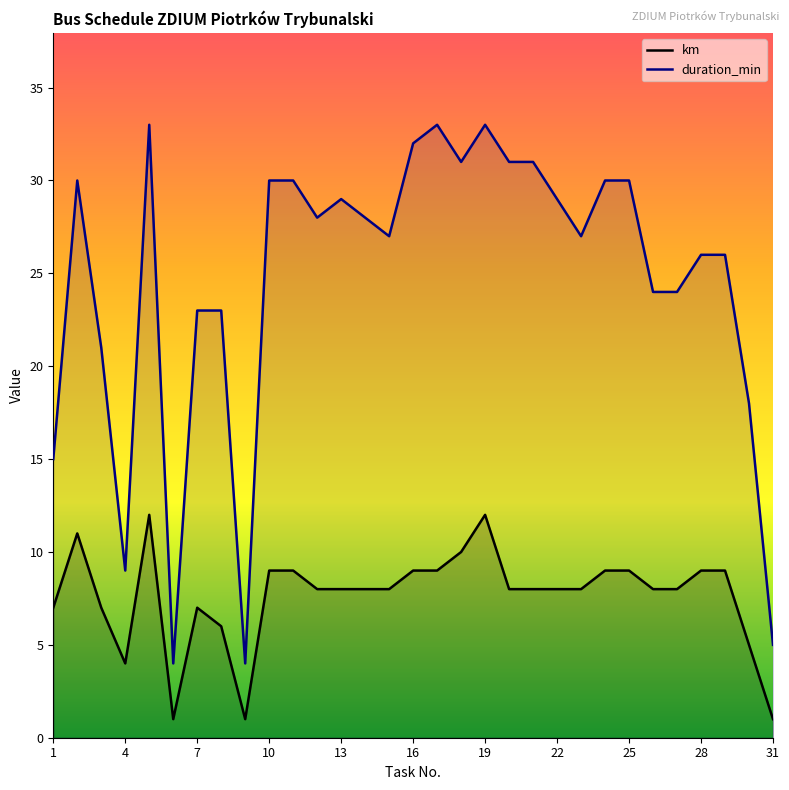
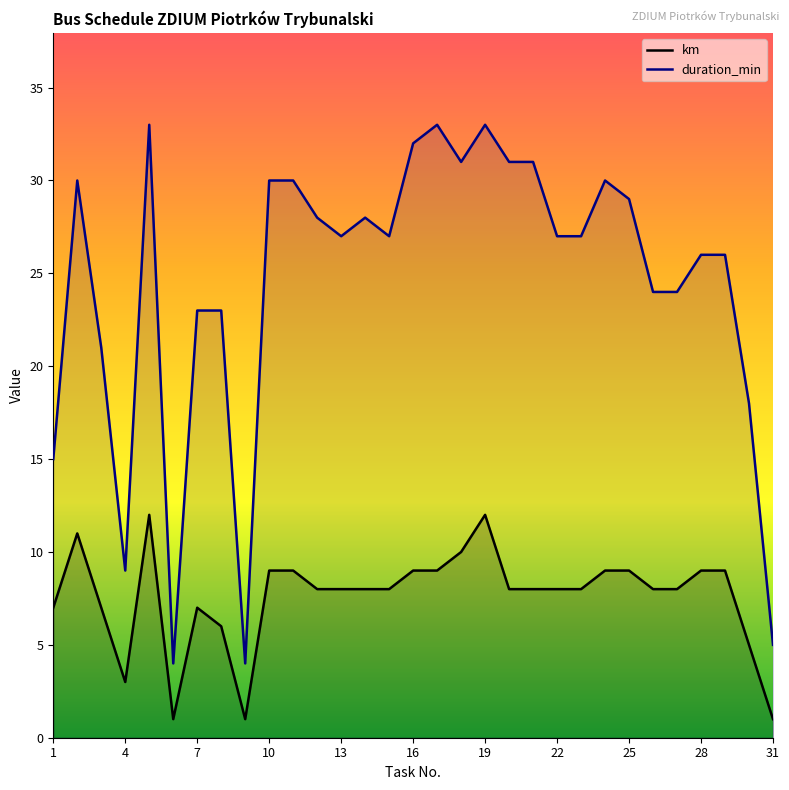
  {
    "km": {
      "1": 7,
-     "4": 4,
+     "4": 3,
      "7": 7,
      "10": 9,
      "13": 8,
      "16": 9,
      "19": 12,
      "22": 8,
      "25": 9,
      "28": 9,
      "31": 1
    },
    "duration_min": {
      "1": 15,
      "4": 9,
      "7": 23,
      "10": 30,
-     "13": 29,
+     "13": 27,
      "16": 32,
      "19": 33,
-     "22": 29,
-     "25": 30,
+     "22": 27,
+     "25": 29,
      "28": 26,
      "31": 5
    }
  }
